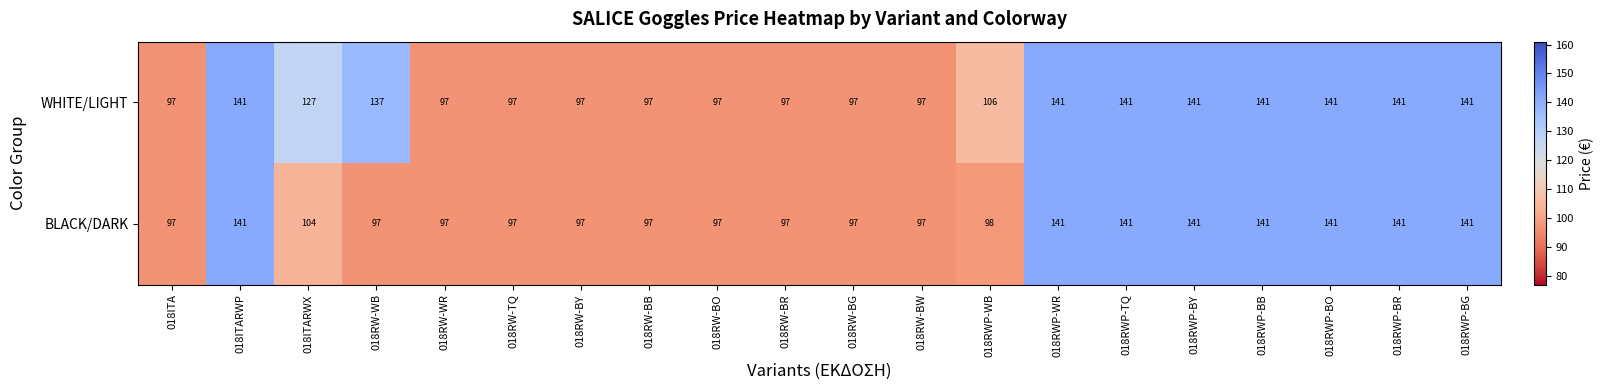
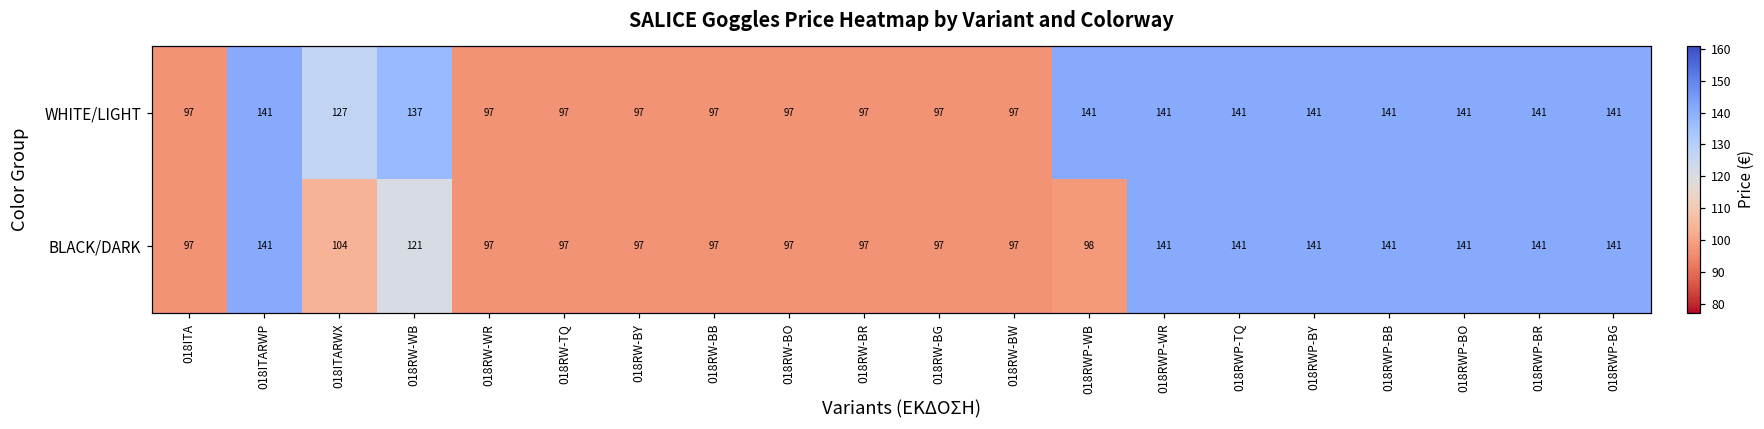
  {
    "WHITE/LIGHT": {
      "018ITA": 97,
      "018ITARWP": 141,
      "018ITARWX": 127,
      "018RW-WB": 137,
      "018RW-WR": 97,
      "018RW-TQ": 97,
      "018RW-BY": 97,
      "018RW-BB": 97,
      "018RW-BO": 97,
      "018RW-BR": 97,
      "018RW-BG": 97,
      "018RW-BW": 97,
-     "018RWP-WB": 106,
+     "018RWP-WB": 141,
      "018RWP-WR": 141,
      "018RWP-TQ": 141,
      "018RWP-BY": 141,
      "018RWP-BB": 141,
      "018RWP-BO": 141,
      "018RWP-BR": 141,
      "018RWP-BG": 141
    },
    "BLACK/DARK": {
      "018ITA": 97,
      "018ITARWP": 141,
      "018ITARWX": 104,
-     "018RW-WB": 97,
+     "018RW-WB": 121,
      "018RW-WR": 97,
      "018RW-TQ": 97,
      "018RW-BY": 97,
      "018RW-BB": 97,
      "018RW-BO": 97,
      "018RW-BR": 97,
      "018RW-BG": 97,
      "018RW-BW": 97,
      "018RWP-WB": 98,
      "018RWP-WR": 141,
      "018RWP-TQ": 141,
      "018RWP-BY": 141,
      "018RWP-BB": 141,
      "018RWP-BO": 141,
      "018RWP-BR": 141,
      "018RWP-BG": 141
    }
  }
